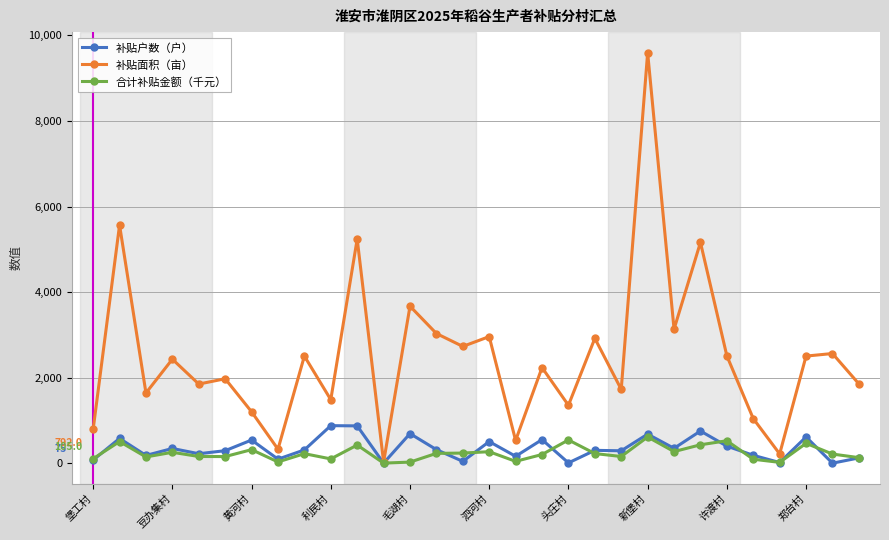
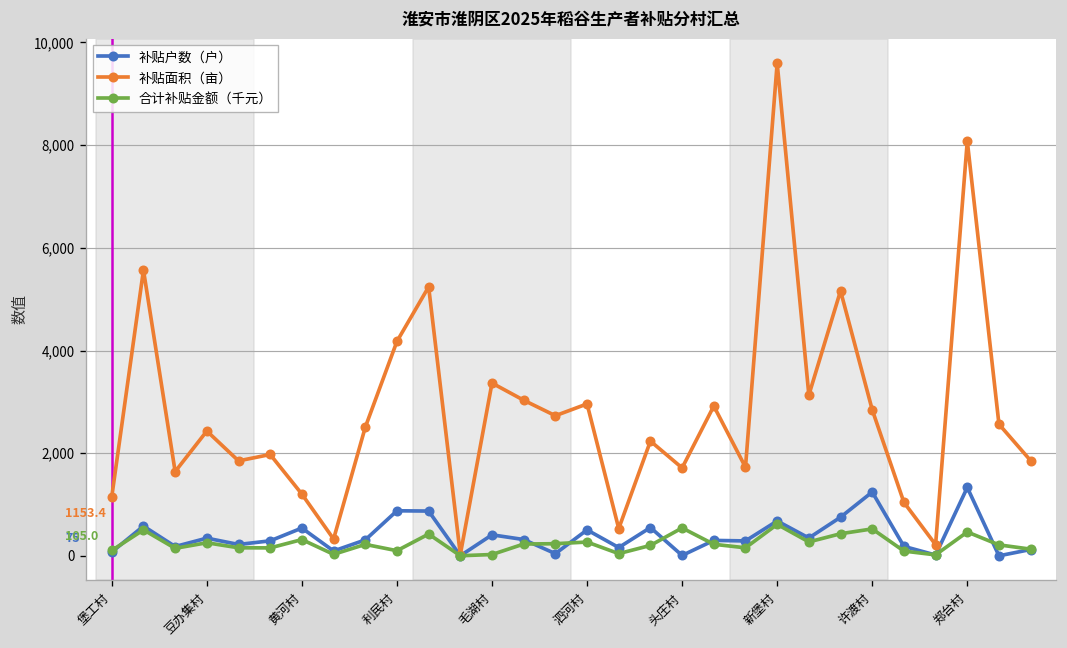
  {
    "补贴户数（户）": {
      "豆办集村": "300",
      "黄河村": "500",
      "利民村": "900",
-     "毛湖村": "700",
+     "毛湖村": "400",
      "泗河村": "500",
      "头庄村": "0",
      "新堡村": "700",
-     "许渡村": "400",
-     "郑台村": "600"
+     "许渡村": "1,200",
+     "郑台村": "1,300"
    },
    "补贴面积（亩）": {
-     "堡工村": "792.0",
-     "利民村": "1,500",
-     "毛湖村": "3,700",
-     "头庄村": "1,400",
-     "许渡村": "2,500",
-     "郑台村": "2,500"
+     "堡工村": "1153.4",
+     "利民村": "4,200",
+     "毛湖村": "3,400",
+     "头庄村": "1,700",
+     "许渡村": "2,800",
+     "郑台村": "8,100"
    },
    "合计补贴金额（千元）": {
      "豆办集村": "300",
      "黄河村": "300",
      "利民村": "100",
      "毛湖村": "0",
      "泗河村": "300",
      "头庄村": "500",
      "新堡村": "600",
      "许渡村": "500",
      "郑台村": "500"
    }
  }
